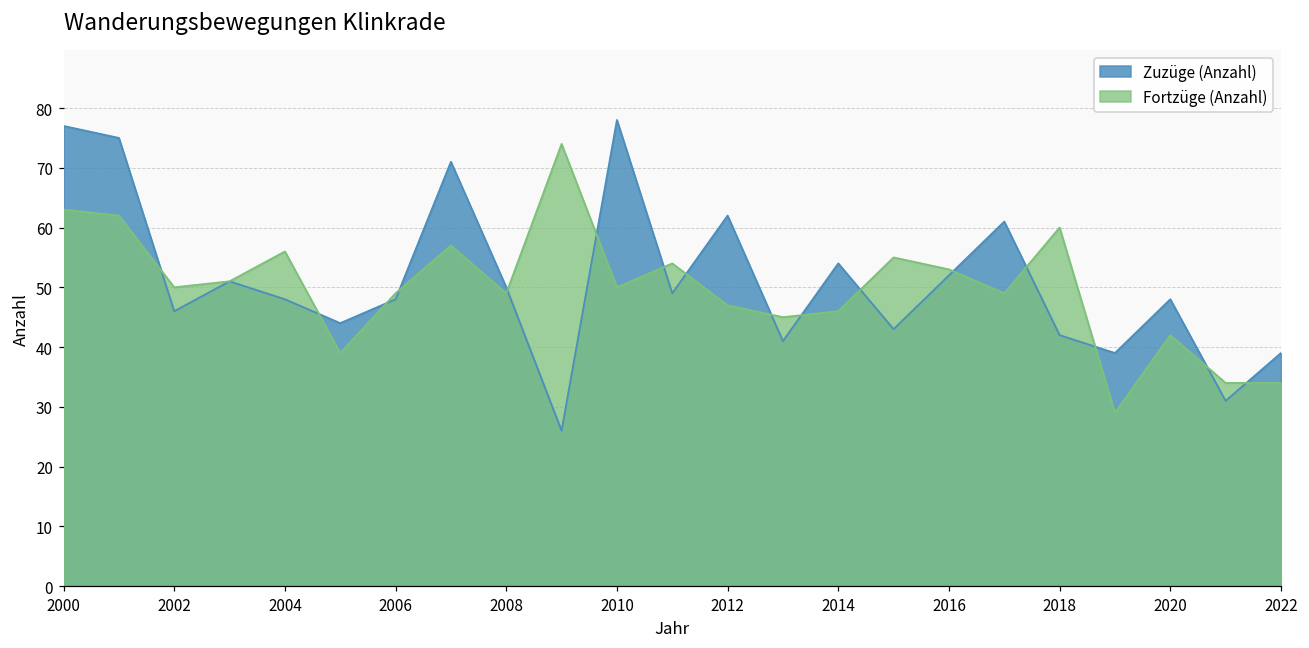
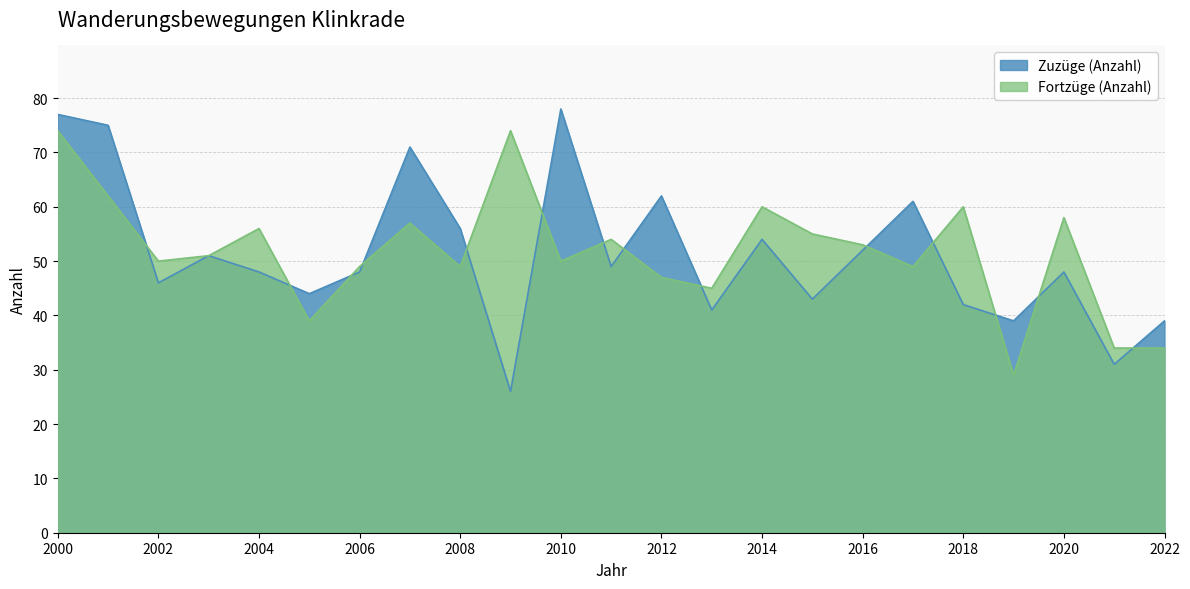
  {
    "Zuzüge (Anzahl)": {
      "2000": 77,
      "2002": 46,
      "2004": 48,
      "2006": 48,
-     "2008": 50,
+     "2008": 56,
      "2010": 78,
      "2012": 62,
      "2014": 54,
      "2016": 52,
      "2018": 42,
      "2020": 48,
      "2022": 39
    },
    "Fortzüge (Anzahl)": {
-     "2000": 63,
+     "2000": 74,
      "2002": 50,
      "2004": 56,
      "2006": 49,
      "2008": 49,
      "2010": 50,
      "2012": 47,
-     "2014": 46,
+     "2014": 60,
      "2016": 53,
      "2018": 60,
-     "2020": 42,
+     "2020": 58,
      "2022": 34
    }
  }
